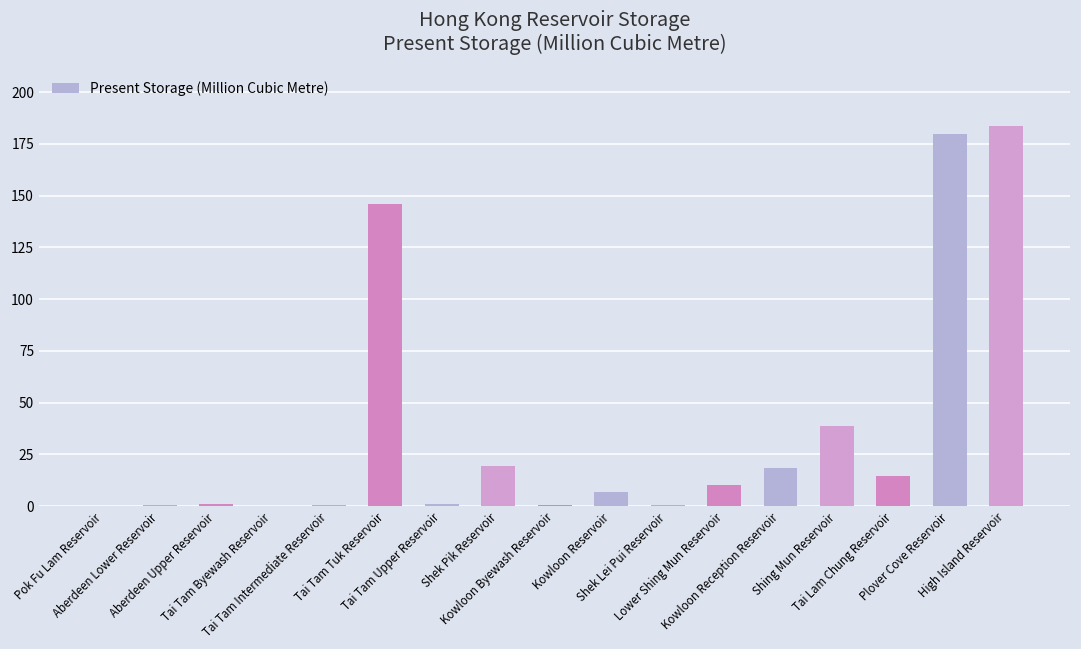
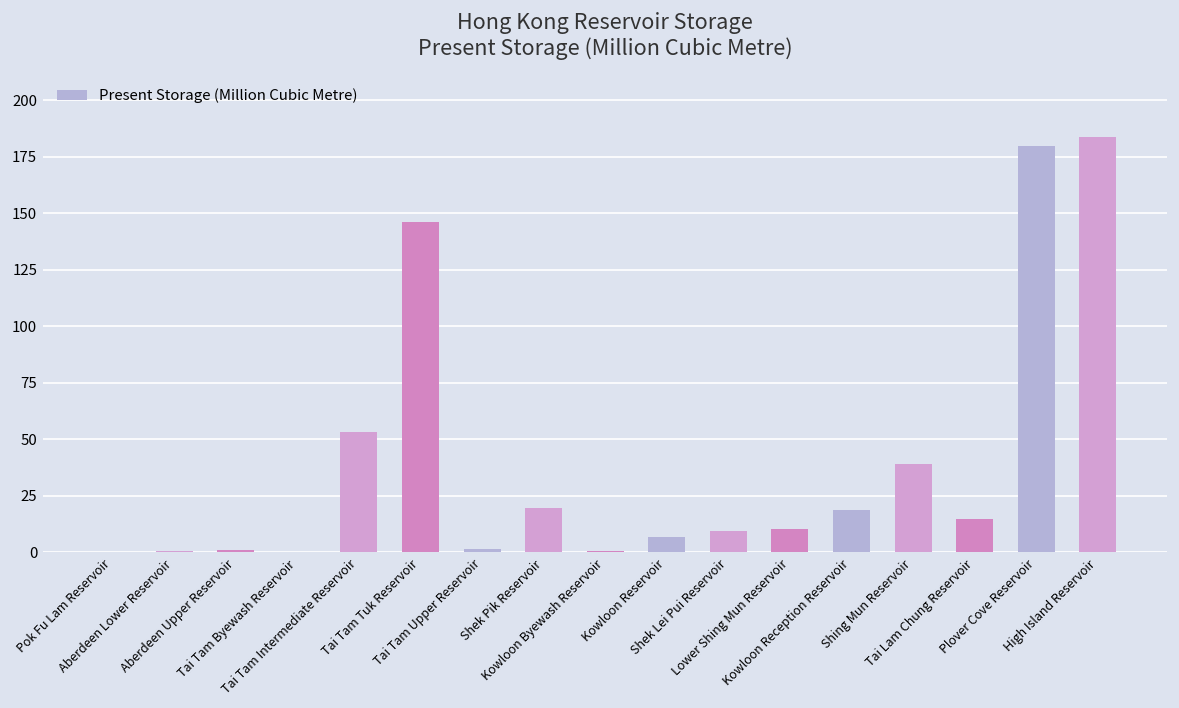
  {
-   "Tai Tam Intermediate Reservoir": 1,
+   "Tai Tam Intermediate Reservoir": 53,
    "Tai Tam Tuk Reservoir": 146,
    "Shek Pik Reservoir": 20,
    "Kowloon Reservoir": 7,
-   "Shek Lei Pui Reservoir": 0,
+   "Shek Lei Pui Reservoir": 9,
    "Lower Shing Mun Reservoir": 10,
    "Kowloon Reception Reservoir": 18,
    "Shing Mun Reservoir": 39,
    "Tai Lam Chung Reservoir": 15,
    "Plover Cove Reservoir": 180,
    "High Island Reservoir": 184
  }
